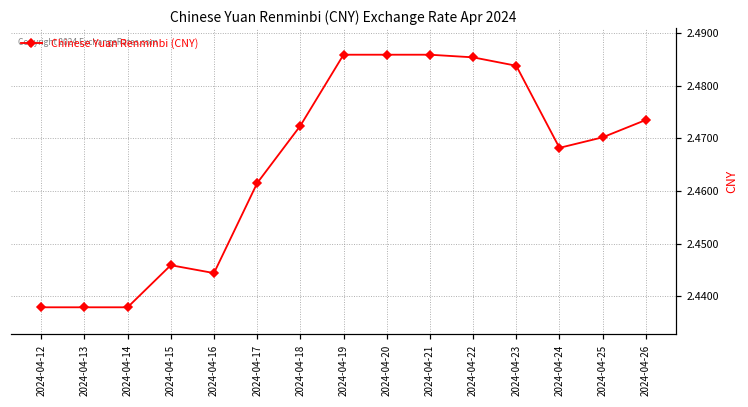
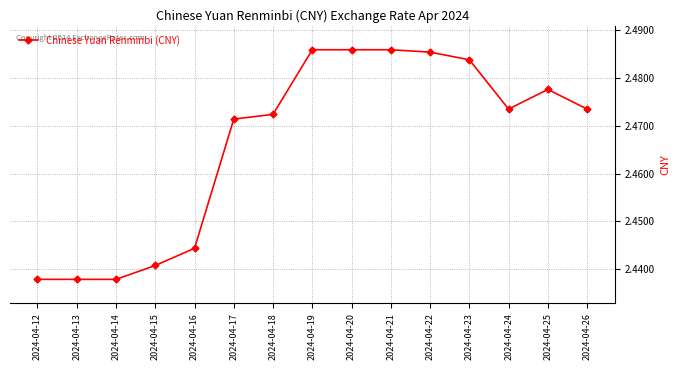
  {
    "2024-04-12": 2.438,
    "2024-04-13": 2.438,
    "2024-04-14": 2.438,
-   "2024-04-15": 2.446,
+   "2024-04-15": 2.441,
    "2024-04-16": 2.444,
-   "2024-04-17": 2.462,
+   "2024-04-17": 2.471,
    "2024-04-18": 2.472,
    "2024-04-19": 2.486,
    "2024-04-20": 2.486,
    "2024-04-21": 2.486,
    "2024-04-22": 2.485,
    "2024-04-23": 2.484,
-   "2024-04-24": 2.468,
-   "2024-04-25": 2.470,
+   "2024-04-24": 2.474,
+   "2024-04-25": 2.478,
    "2024-04-26": 2.474
  }
